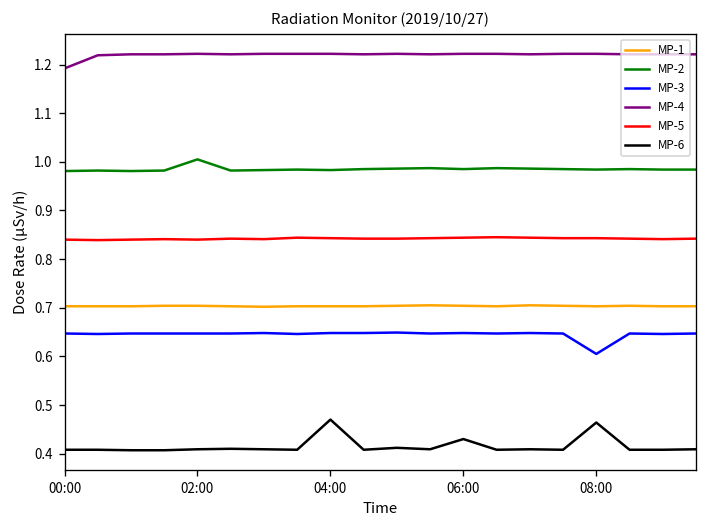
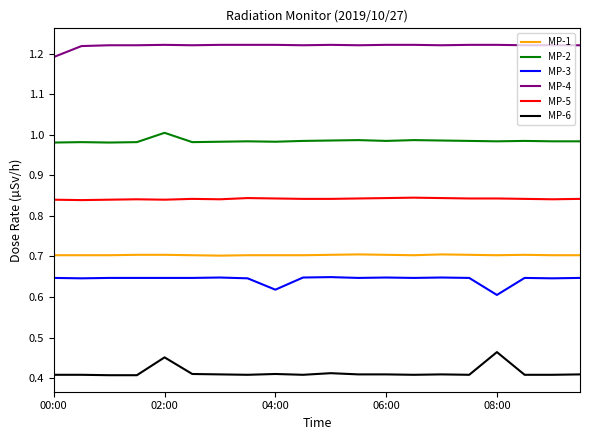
  {
    "MP-1": {
      "00:00": 0.70,
      "02:00": 0.70,
      "04:00": 0.70,
      "06:00": 0.70,
      "08:00": 0.70
    },
    "MP-2": {
      "00:00": 0.98,
      "02:00": 1.01,
      "04:00": 0.98,
      "06:00": 0.99,
      "08:00": 0.98
    },
    "MP-3": {
      "00:00": 0.65,
      "02:00": 0.65,
-     "04:00": 0.65,
+     "04:00": 0.62,
      "06:00": 0.65,
      "08:00": 0.61
    },
    "MP-4": {
      "00:00": 1.19,
      "02:00": 1.22,
      "04:00": 1.22,
      "06:00": 1.22,
      "08:00": 1.22
    },
    "MP-5": {
      "00:00": 0.84,
      "02:00": 0.84,
      "04:00": 0.84,
      "06:00": 0.84,
      "08:00": 0.84
    },
    "MP-6": {
      "00:00": 0.41,
-     "02:00": 0.41,
-     "04:00": 0.47,
-     "06:00": 0.43,
+     "02:00": 0.45,
+     "04:00": 0.41,
+     "06:00": 0.41,
      "08:00": 0.46
    }
  }
